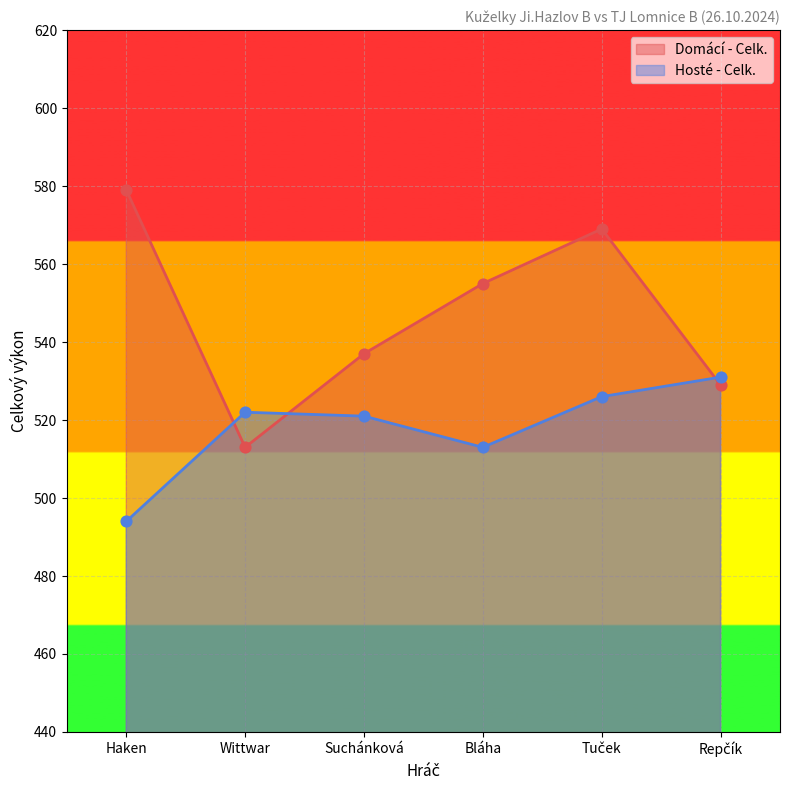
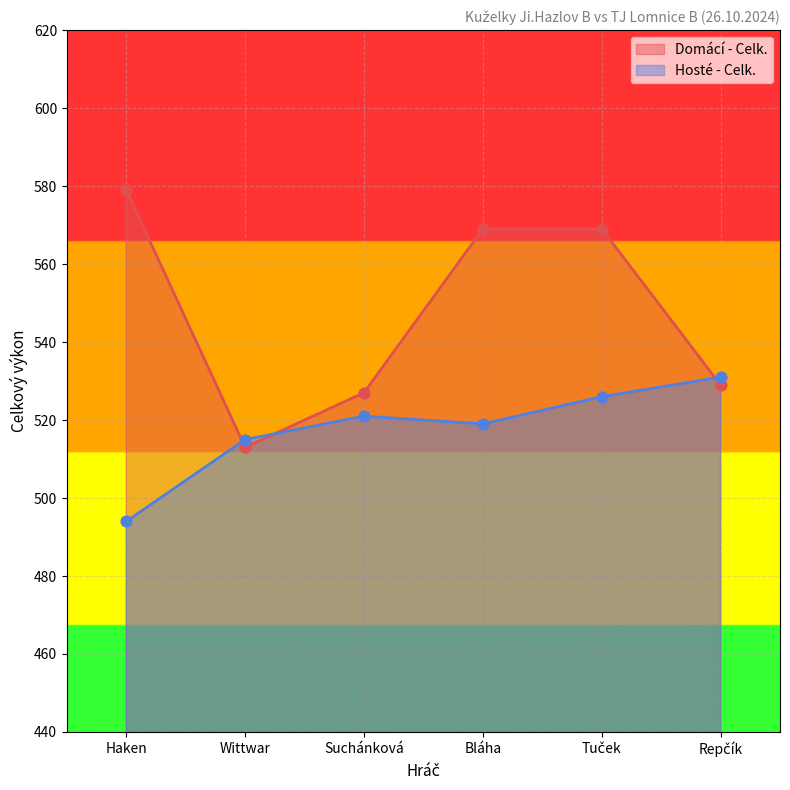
  {
    "Domácí - Celk.": {
      "Haken": 579,
      "Wittwar": 513,
-     "Suchánková": 537,
-     "Bláha": 555,
+     "Suchánková": 527,
+     "Bláha": 569,
      "Tuček": 569,
      "Repčík": 529
    },
    "Hosté - Celk.": {
      "Haken": 494,
-     "Wittwar": 522,
+     "Wittwar": 515,
      "Suchánková": 521,
-     "Bláha": 513,
+     "Bláha": 519,
      "Tuček": 526,
      "Repčík": 531
    }
  }
